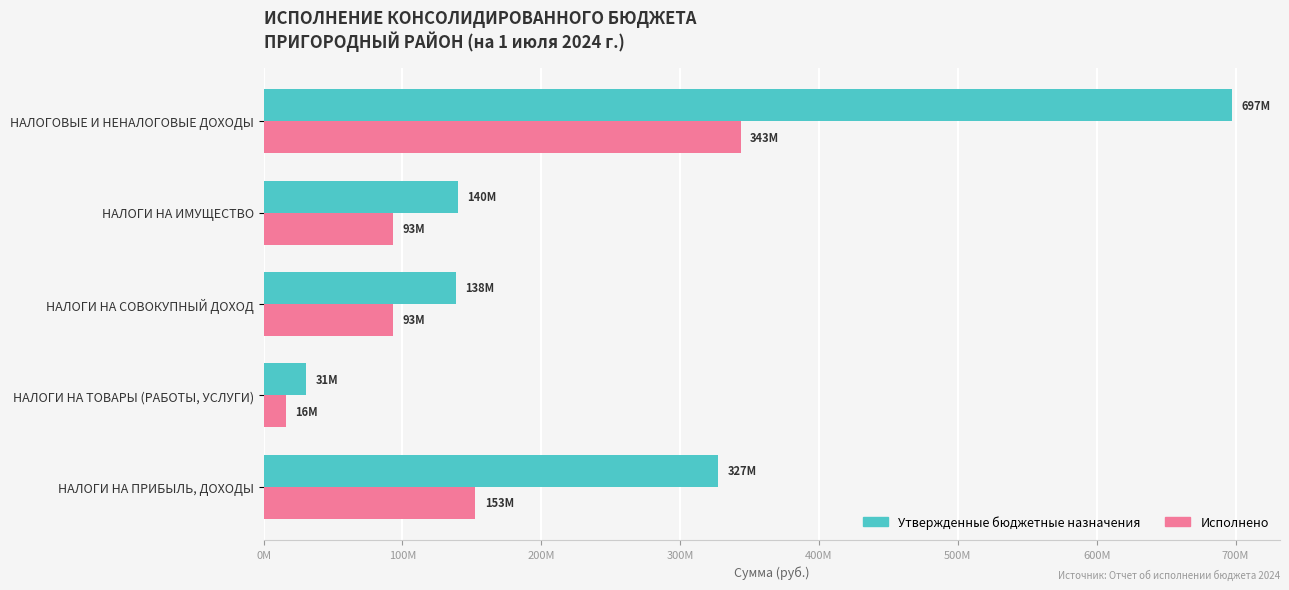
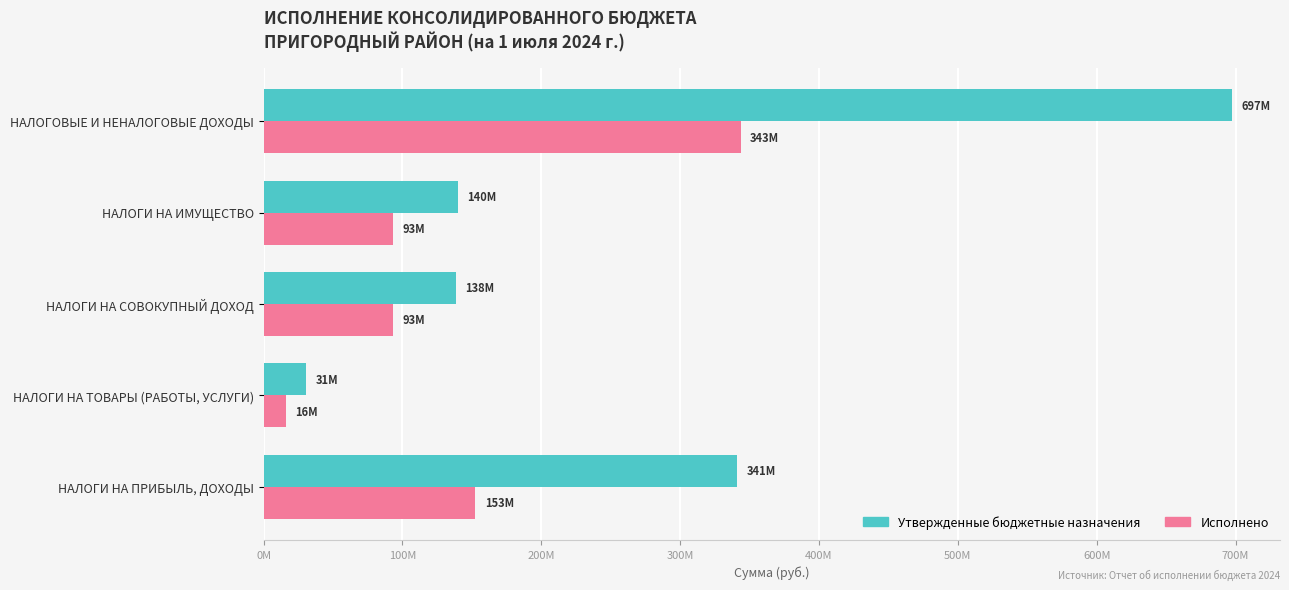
  {
    "Утвержденные бюджетные назначения": {
      "НАЛОГОВЫЕ И НЕНАЛОГОВЫЕ ДОХОДЫ": "697M",
      "НАЛОГИ НА ИМУЩЕСТВО": "140M",
      "НАЛОГИ НА СОВОКУПНЫЙ ДОХОД": "138M",
      "НАЛОГИ НА ТОВАРЫ (РАБОТЫ, УСЛУГИ)": "31M",
-     "НАЛОГИ НА ПРИБЫЛЬ, ДОХОДЫ": "327M"
+     "НАЛОГИ НА ПРИБЫЛЬ, ДОХОДЫ": "341M"
    },
    "Исполнено": {
      "НАЛОГОВЫЕ И НЕНАЛОГОВЫЕ ДОХОДЫ": "343M",
      "НАЛОГИ НА ИМУЩЕСТВО": "93M",
      "НАЛОГИ НА СОВОКУПНЫЙ ДОХОД": "93M",
      "НАЛОГИ НА ТОВАРЫ (РАБОТЫ, УСЛУГИ)": "16M",
      "НАЛОГИ НА ПРИБЫЛЬ, ДОХОДЫ": "153M"
    }
  }
